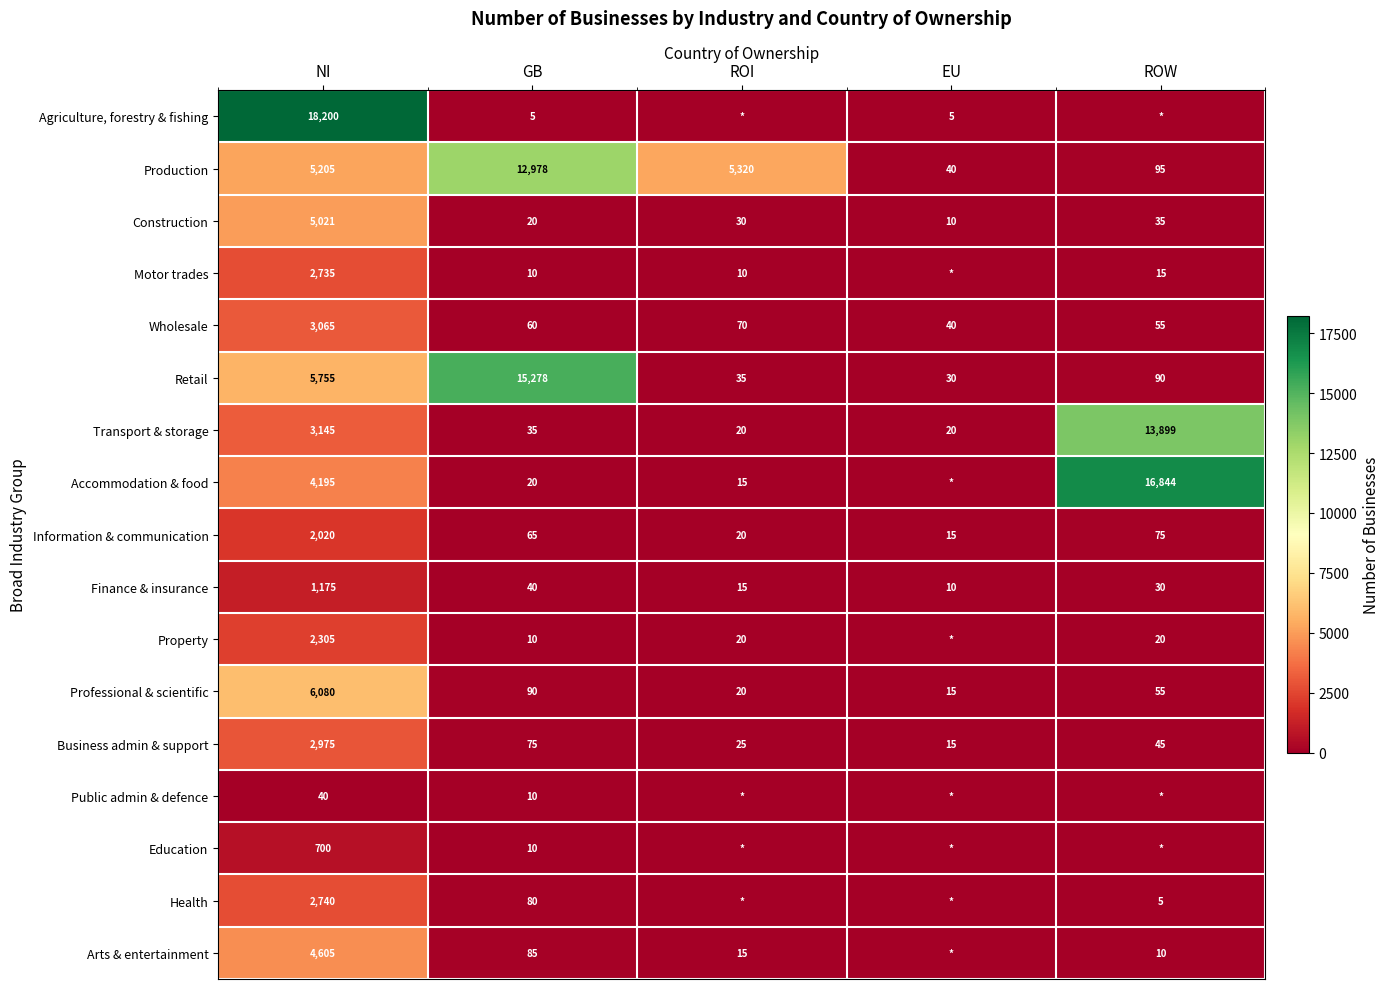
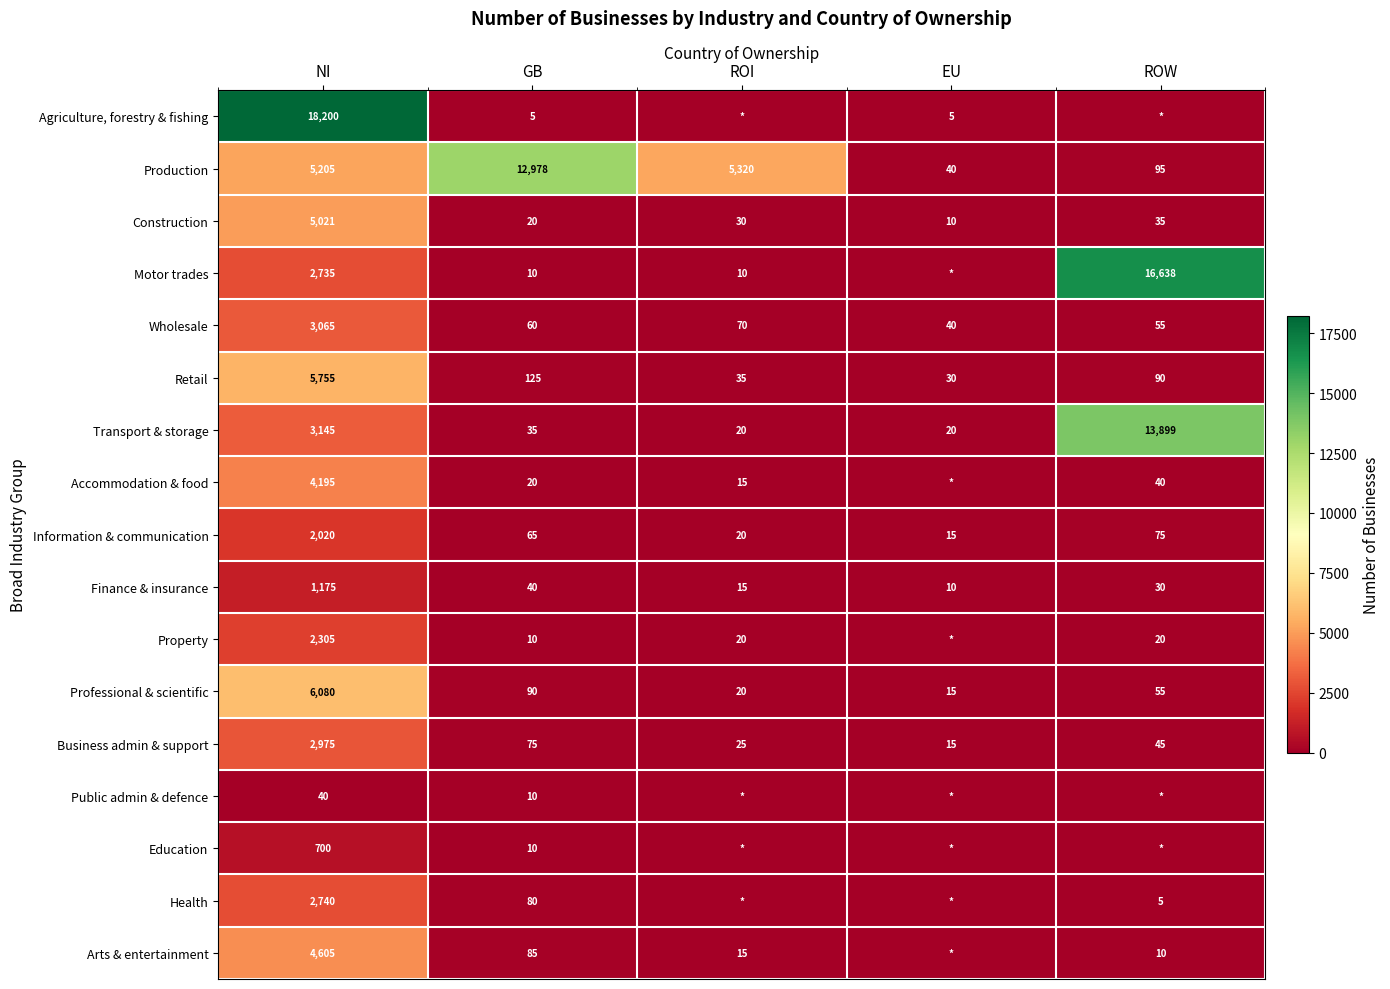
  {
    "Agriculture, forestry & fishing": {
      "NI": "18,200",
      "GB": "5",
      "EU": "5"
    },
    "Production": {
      "NI": "5,205",
      "GB": "12,978",
      "ROI": "5,320",
      "EU": "40",
      "ROW": "95"
    },
    "Construction": {
      "NI": "5,021",
      "GB": "20",
      "ROI": "30",
      "EU": "10",
      "ROW": "35"
    },
    "Motor trades": {
      "NI": "2,735",
      "GB": "10",
      "ROI": "10",
-     "ROW": "15"
+     "ROW": "16,638"
    },
    "Wholesale": {
      "NI": "3,065",
      "GB": "60",
      "ROI": "70",
      "EU": "40",
      "ROW": "55"
    },
    "Retail": {
      "NI": "5,755",
-     "GB": "15,278",
+     "GB": "125",
      "ROI": "35",
      "EU": "30",
      "ROW": "90"
    },
    "Transport & storage": {
      "NI": "3,145",
      "GB": "35",
      "ROI": "20",
      "EU": "20",
      "ROW": "13,899"
    },
    "Accommodation & food": {
      "NI": "4,195",
      "GB": "20",
      "ROI": "15",
-     "ROW": "16,844"
+     "ROW": "40"
    },
    "Information & communication": {
      "NI": "2,020",
      "GB": "65",
      "ROI": "20",
      "EU": "15",
      "ROW": "75"
    },
    "Finance & insurance": {
      "NI": "1,175",
      "GB": "40",
      "ROI": "15",
      "EU": "10",
      "ROW": "30"
    },
    "Property": {
      "NI": "2,305",
      "GB": "10",
      "ROI": "20",
      "ROW": "20"
    },
    "Professional & scientific": {
      "NI": "6,080",
      "GB": "90",
      "ROI": "20",
      "EU": "15",
      "ROW": "55"
    },
    "Business admin & support": {
      "NI": "2,975",
      "GB": "75",
      "ROI": "25",
      "EU": "15",
      "ROW": "45"
    },
    "Public admin & defence": {
      "NI": "40",
      "GB": "10"
    },
    "Education": {
      "NI": "700",
      "GB": "10"
    },
    "Health": {
      "NI": "2,740",
      "GB": "80",
      "ROW": "5"
    },
    "Arts & entertainment": {
      "NI": "4,605",
      "GB": "85",
      "ROI": "15",
      "ROW": "10"
    }
  }
